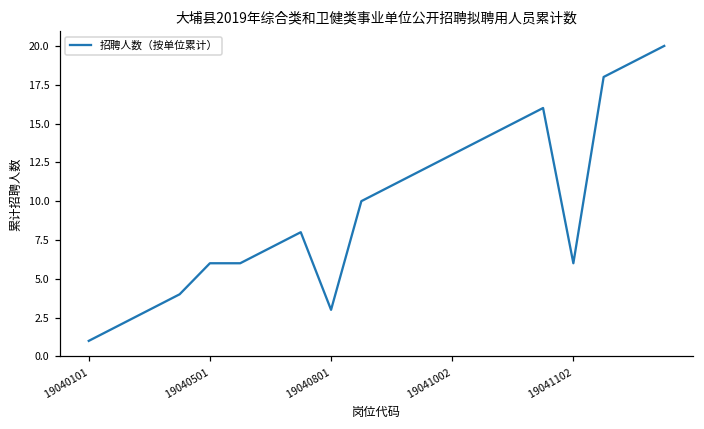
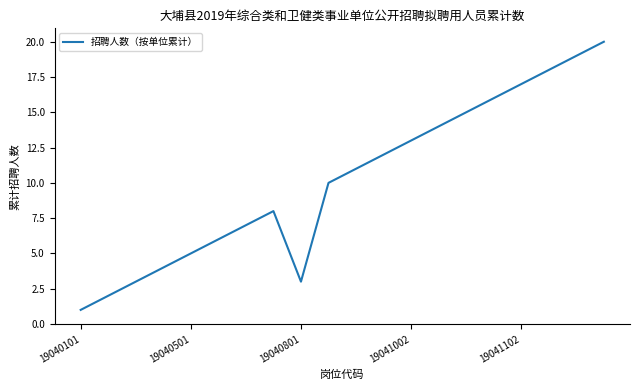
  {
    "19040101": 1,
-   "19040501": 6,
+   "19040501": 5,
    "19040801": 3,
    "19041002": 13,
-   "19041102": 6
+   "19041102": 17
  }
